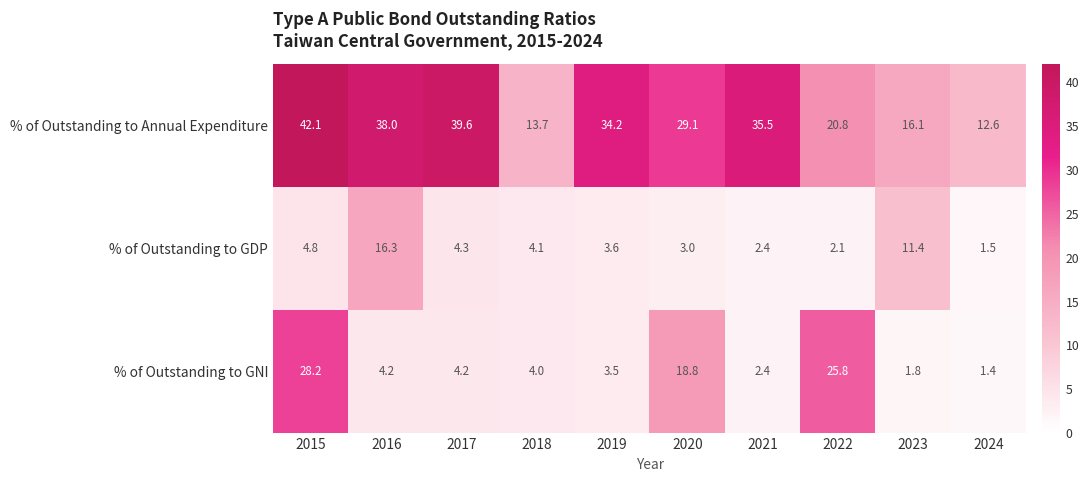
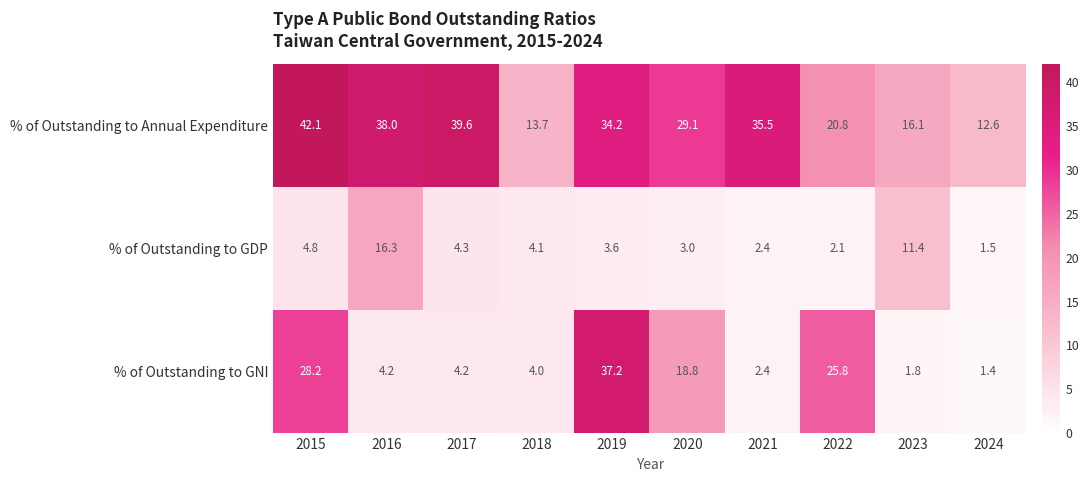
  {
    "% of Outstanding to Annual Expenditure": {
      "2015": 42.1,
      "2016": 38.0,
      "2017": 39.6,
      "2018": 13.7,
      "2019": 34.2,
      "2020": 29.1,
      "2021": 35.5,
      "2022": 20.8,
      "2023": 16.1,
      "2024": 12.6
    },
    "% of Outstanding to GDP": {
      "2015": 4.8,
      "2016": 16.3,
      "2017": 4.3,
      "2018": 4.1,
      "2019": 3.6,
      "2020": 3.0,
      "2021": 2.4,
      "2022": 2.1,
      "2023": 11.4,
      "2024": 1.5
    },
    "% of Outstanding to GNI": {
      "2015": 28.2,
      "2016": 4.2,
      "2017": 4.2,
      "2018": 4.0,
-     "2019": 3.5,
+     "2019": 37.2,
      "2020": 18.8,
      "2021": 2.4,
      "2022": 25.8,
      "2023": 1.8,
      "2024": 1.4
    }
  }
